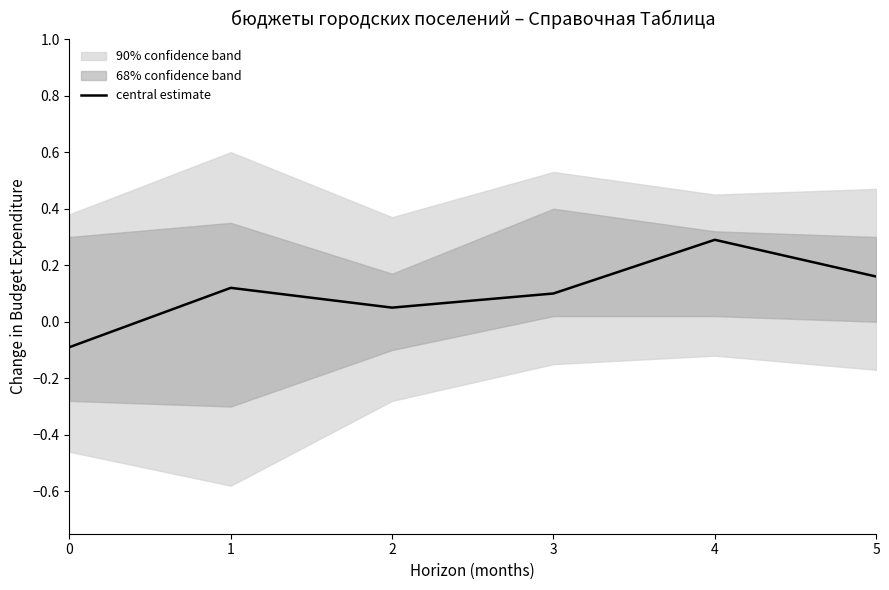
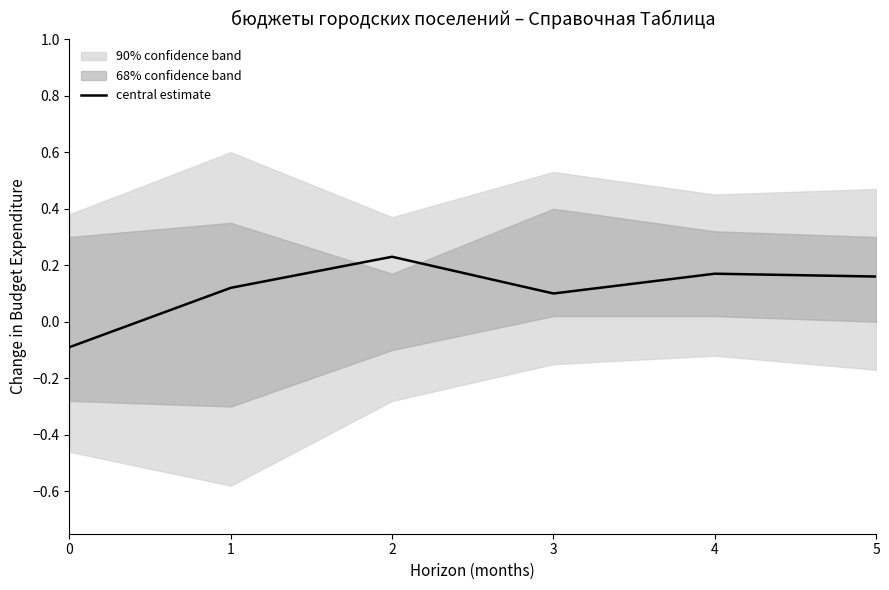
  {
    "central estimate": {
      "0": -0.09,
      "1": 0.12,
-     "2": 0.05,
+     "2": 0.23,
      "3": 0.10,
-     "4": 0.29,
+     "4": 0.17,
      "5": 0.16
    }
  }
